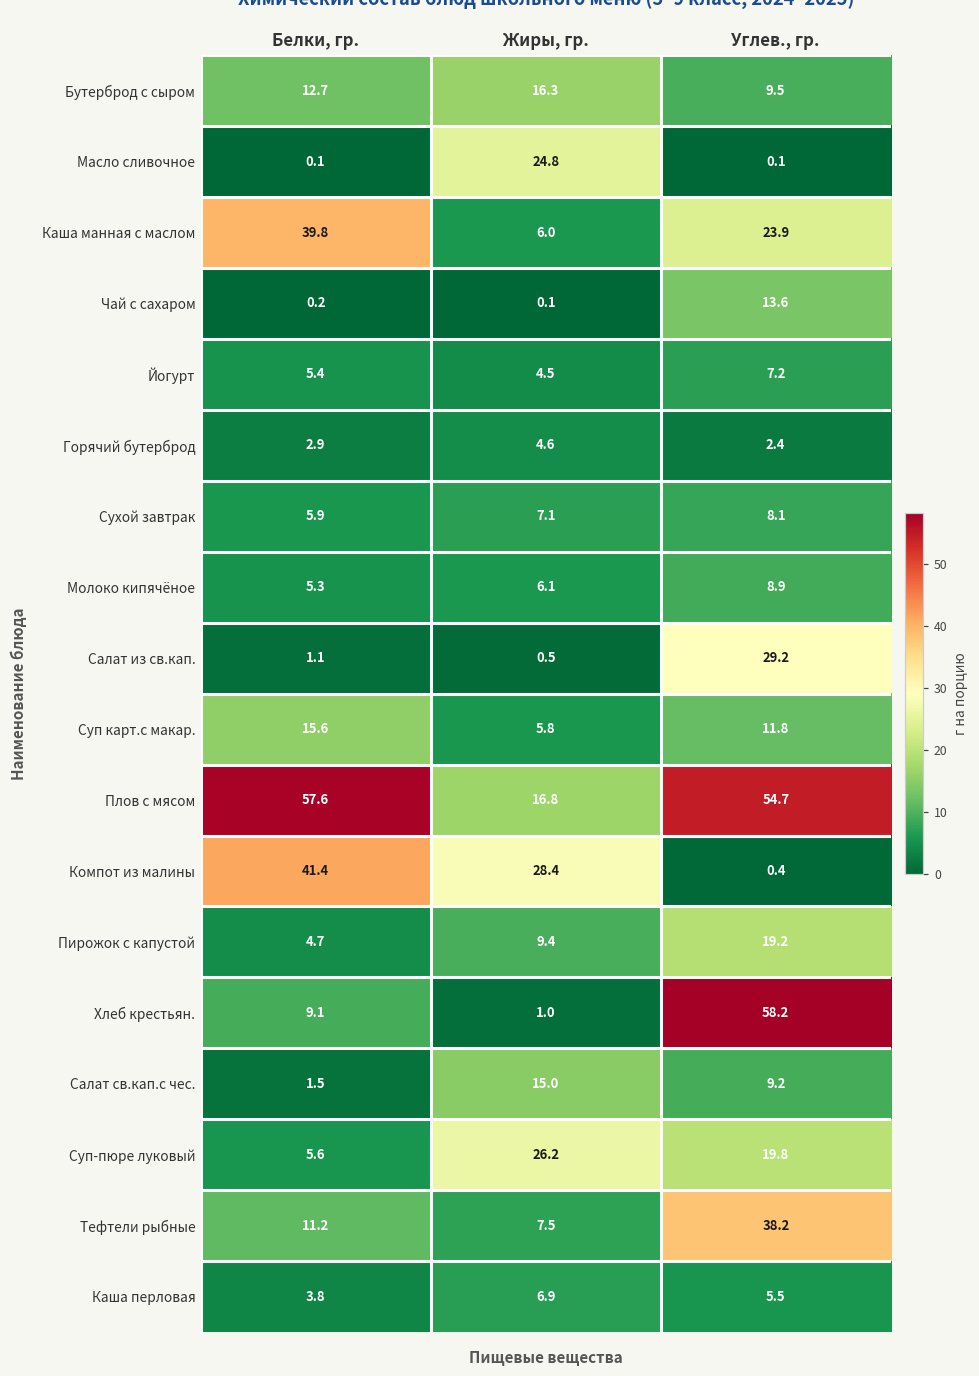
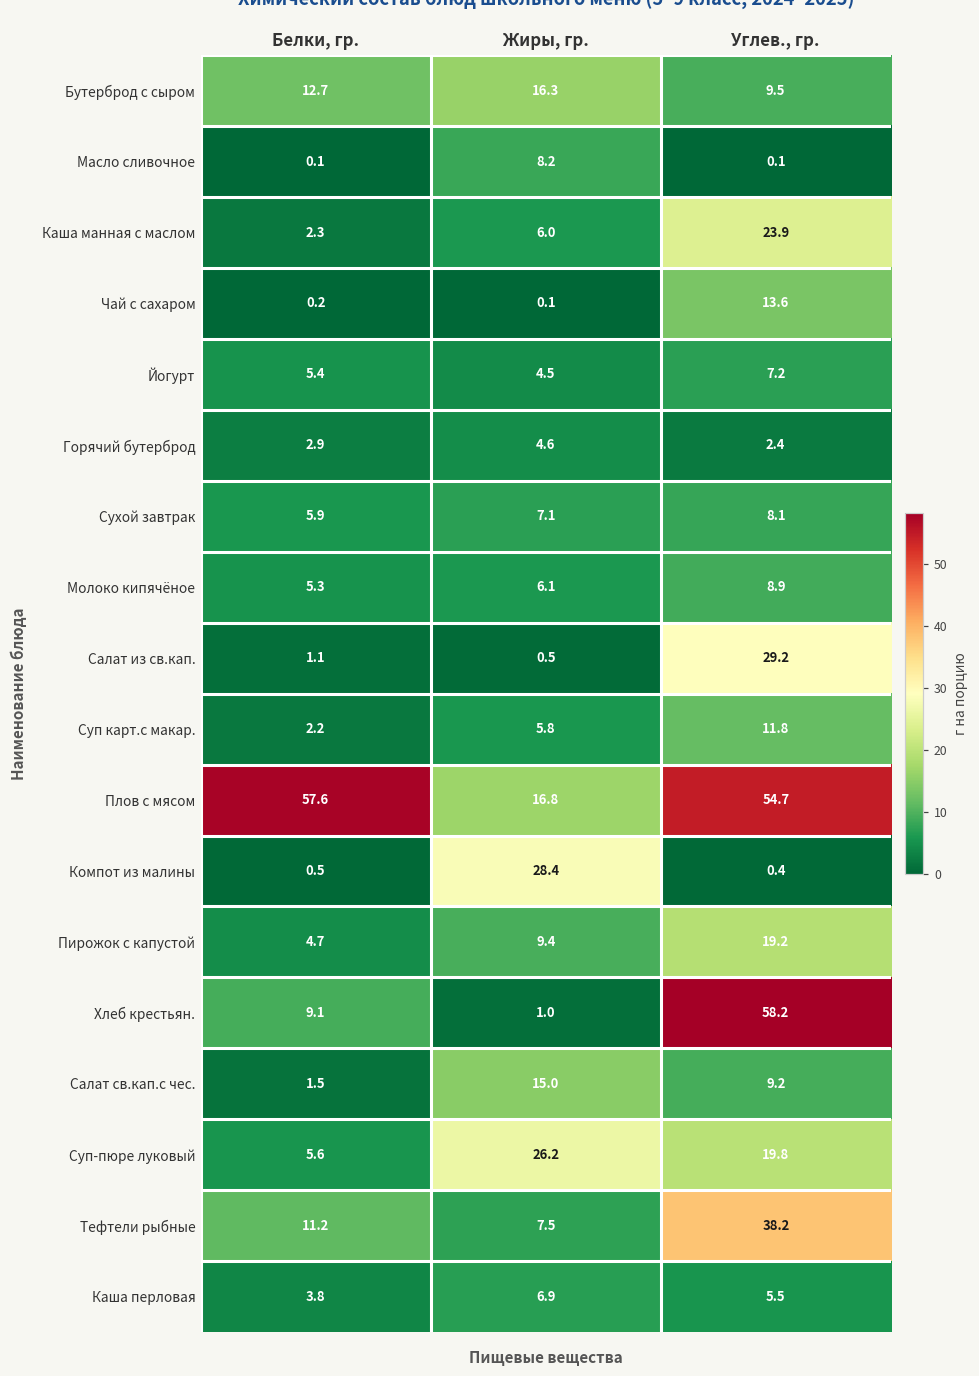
  {
    "Бутерброд с сыром": {
      "Белки, гр.": 12.7,
      "Жиры, гр.": 16.3,
      "Углев., гр.": 9.5
    },
    "Масло сливочное": {
      "Белки, гр.": 0.1,
-     "Жиры, гр.": 24.8,
+     "Жиры, гр.": 8.2,
      "Углев., гр.": 0.1
    },
    "Каша манная с маслом": {
-     "Белки, гр.": 39.8,
+     "Белки, гр.": 2.3,
      "Жиры, гр.": 6.0,
      "Углев., гр.": 23.9
    },
    "Чай с сахаром": {
      "Белки, гр.": 0.2,
      "Жиры, гр.": 0.1,
      "Углев., гр.": 13.6
    },
    "Йогурт": {
      "Белки, гр.": 5.4,
      "Жиры, гр.": 4.5,
      "Углев., гр.": 7.2
    },
    "Горячий бутерброд": {
      "Белки, гр.": 2.9,
      "Жиры, гр.": 4.6,
      "Углев., гр.": 2.4
    },
    "Сухой завтрак": {
      "Белки, гр.": 5.9,
      "Жиры, гр.": 7.1,
      "Углев., гр.": 8.1
    },
    "Молоко кипячёное": {
      "Белки, гр.": 5.3,
      "Жиры, гр.": 6.1,
      "Углев., гр.": 8.9
    },
    "Салат из св.кап.": {
      "Белки, гр.": 1.1,
      "Жиры, гр.": 0.5,
      "Углев., гр.": 29.2
    },
    "Суп карт.с макар.": {
-     "Белки, гр.": 15.6,
+     "Белки, гр.": 2.2,
      "Жиры, гр.": 5.8,
      "Углев., гр.": 11.8
    },
    "Плов с мясом": {
      "Белки, гр.": 57.6,
      "Жиры, гр.": 16.8,
      "Углев., гр.": 54.7
    },
    "Компот из малины": {
-     "Белки, гр.": 41.4,
+     "Белки, гр.": 0.5,
      "Жиры, гр.": 28.4,
      "Углев., гр.": 0.4
    },
    "Пирожок с капустой": {
      "Белки, гр.": 4.7,
      "Жиры, гр.": 9.4,
      "Углев., гр.": 19.2
    },
    "Хлеб крестьян.": {
      "Белки, гр.": 9.1,
      "Жиры, гр.": 1.0,
      "Углев., гр.": 58.2
    },
    "Салат св.кап.с чес.": {
      "Белки, гр.": 1.5,
      "Жиры, гр.": 15.0,
      "Углев., гр.": 9.2
    },
    "Суп-пюре луковый": {
      "Белки, гр.": 5.6,
      "Жиры, гр.": 26.2,
      "Углев., гр.": 19.8
    },
    "Тефтели рыбные": {
      "Белки, гр.": 11.2,
      "Жиры, гр.": 7.5,
      "Углев., гр.": 38.2
    },
    "Каша перловая": {
      "Белки, гр.": 3.8,
      "Жиры, гр.": 6.9,
      "Углев., гр.": 5.5
    }
  }
